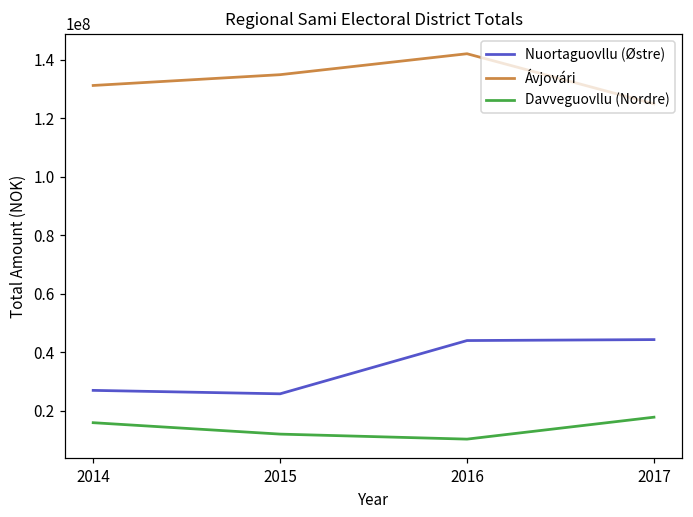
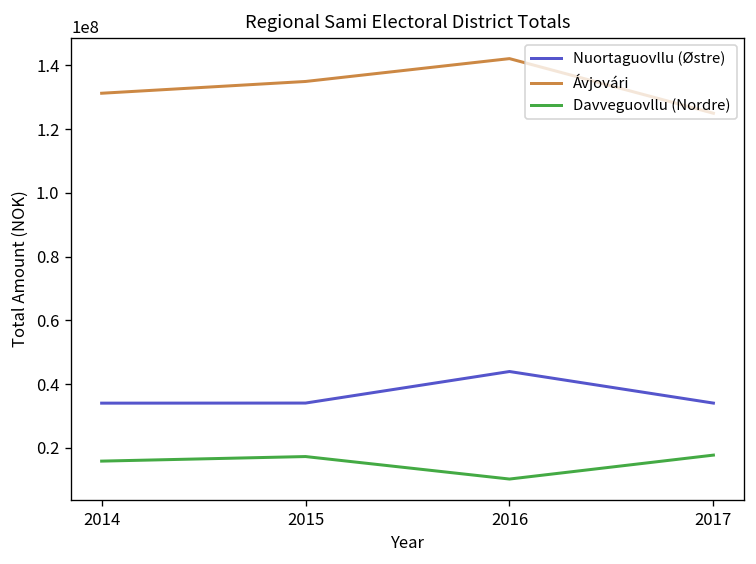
  {
    "Nuortaguovllu (Østre)": {
-     "2014": 27000000,
-     "2015": 26000000,
+     "2014": 34000000,
+     "2015": 34000000,
      "2016": 44000000,
-     "2017": 44000000
+     "2017": 34000000
    },
    "Ávjovári": {
      "2014": 131000000,
      "2015": 135000000,
      "2016": 142000000
    },
    "Davveguovllu (Nordre)": {
      "2014": 16000000,
-     "2015": 12000000,
+     "2015": 17000000,
      "2016": 10000000,
      "2017": 18000000
    }
  }
